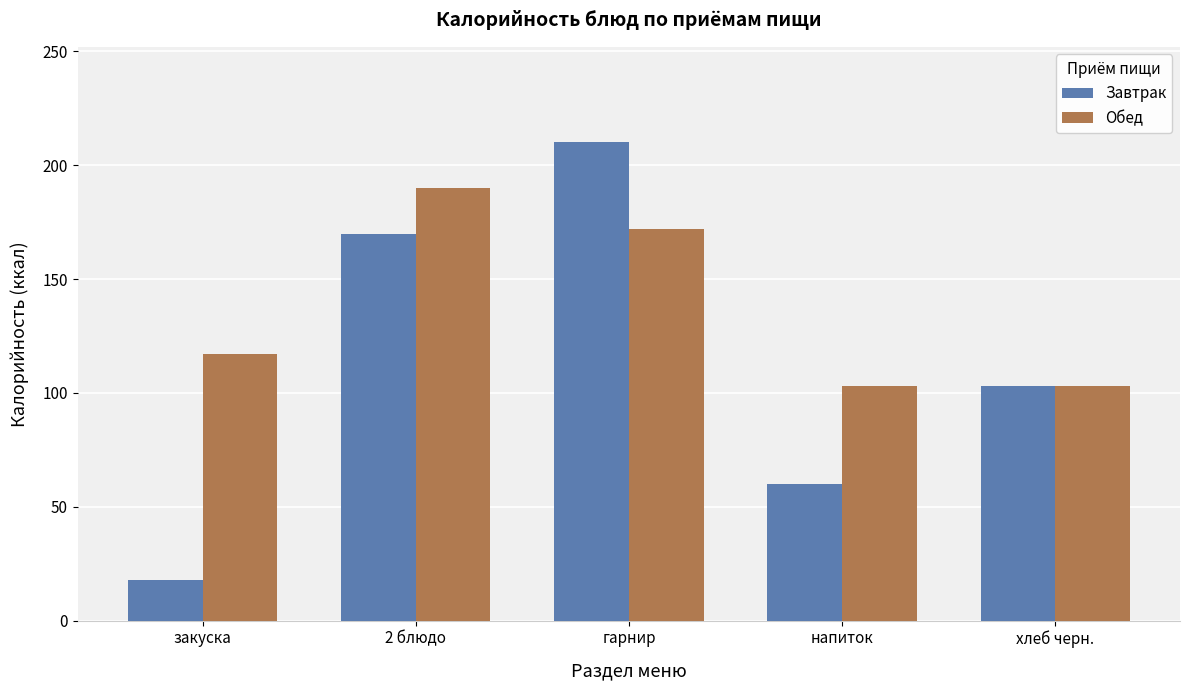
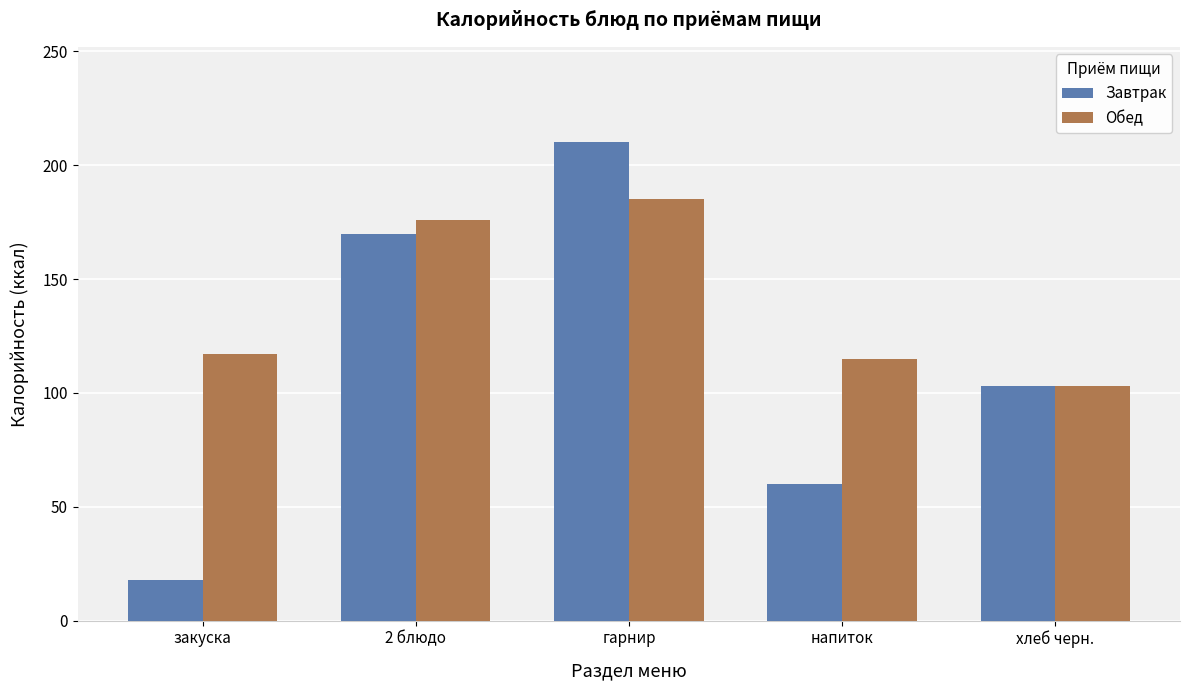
  {
    "Завтрак": {
      "закуска": 18,
      "2 блюдо": 170,
      "гарнир": 210,
      "напиток": 60,
      "хлеб черн.": 103
    },
    "Обед": {
      "закуска": 117,
-     "2 блюдо": 190,
-     "гарнир": 172,
-     "напиток": 103,
+     "2 блюдо": 176,
+     "гарнир": 185,
+     "напиток": 115,
      "хлеб черн.": 103
    }
  }
